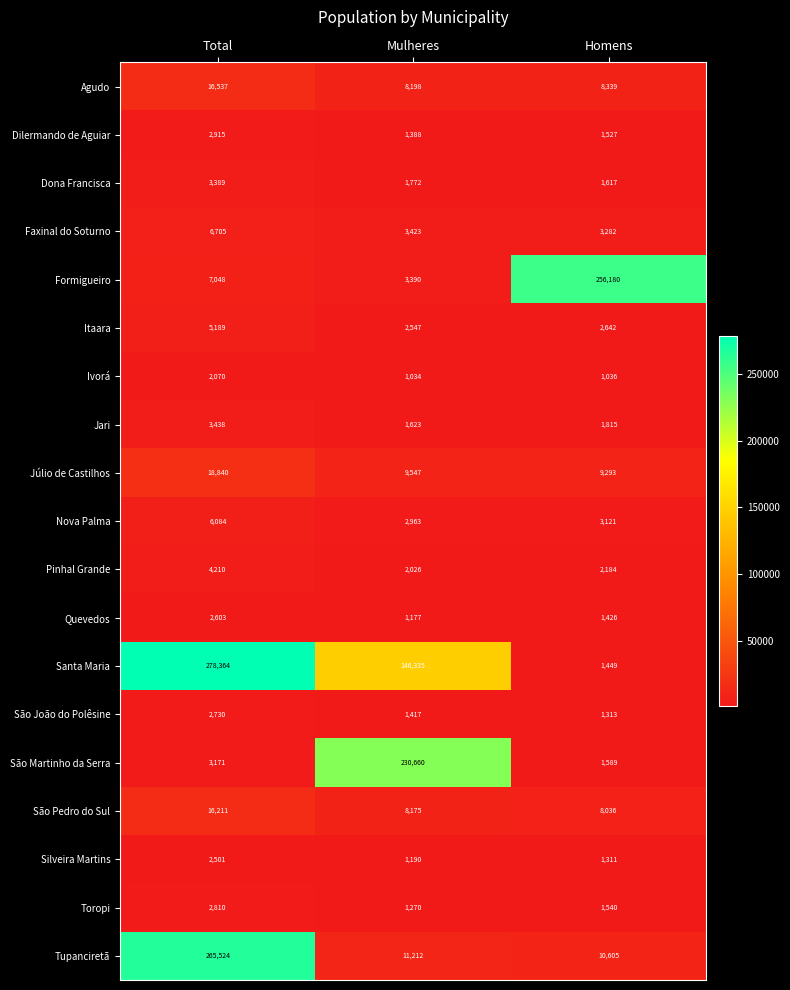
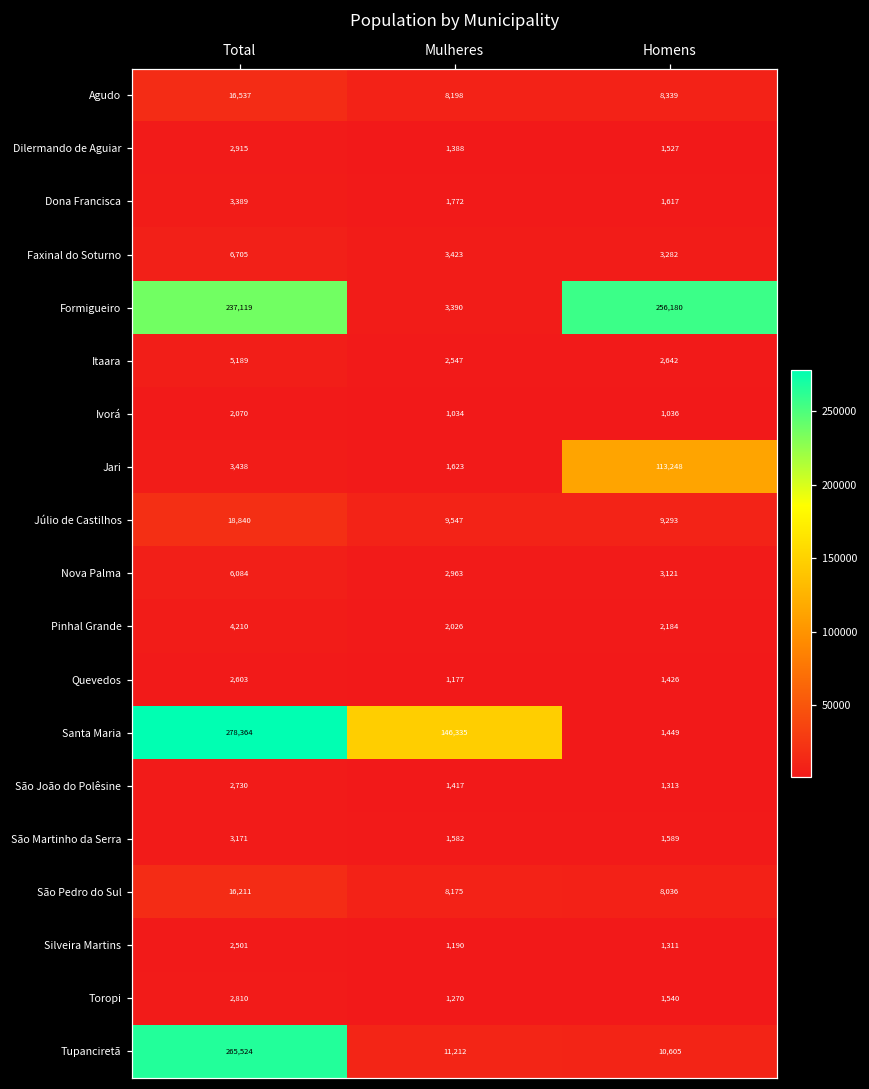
  {
    "Agudo": {
      "Total": "16,537",
      "Mulheres": "8,198",
      "Homens": "8,339"
    },
    "Dilermando de Aguiar": {
      "Total": "2,915",
      "Mulheres": "1,388",
      "Homens": "1,527"
    },
    "Dona Francisca": {
      "Total": "3,389",
      "Mulheres": "1,772",
      "Homens": "1,617"
    },
    "Faxinal do Soturno": {
      "Total": "6,705",
      "Mulheres": "3,423",
      "Homens": "3,282"
    },
    "Formigueiro": {
-     "Total": "7,048",
+     "Total": "237,119",
      "Mulheres": "3,390",
      "Homens": "256,180"
    },
    "Itaara": {
      "Total": "5,189",
      "Mulheres": "2,547",
      "Homens": "2,642"
    },
    "Ivorá": {
      "Total": "2,070",
      "Mulheres": "1,034",
      "Homens": "1,036"
    },
    "Jari": {
      "Total": "3,438",
      "Mulheres": "1,623",
-     "Homens": "1,815"
+     "Homens": "113,248"
    },
    "Júlio de Castilhos": {
      "Total": "18,840",
      "Mulheres": "9,547",
      "Homens": "9,293"
    },
    "Nova Palma": {
      "Total": "6,084",
      "Mulheres": "2,963",
      "Homens": "3,121"
    },
    "Pinhal Grande": {
      "Total": "4,210",
      "Mulheres": "2,026",
      "Homens": "2,184"
    },
    "Quevedos": {
      "Total": "2,603",
      "Mulheres": "1,177",
      "Homens": "1,426"
    },
    "Santa Maria": {
      "Total": "278,364",
      "Mulheres": "146,335",
      "Homens": "1,449"
    },
    "São João do Polêsine": {
      "Total": "2,730",
      "Mulheres": "1,417",
      "Homens": "1,313"
    },
    "São Martinho da Serra": {
      "Total": "3,171",
-     "Mulheres": "230,660",
+     "Mulheres": "1,582",
      "Homens": "1,589"
    },
    "São Pedro do Sul": {
      "Total": "16,211",
      "Mulheres": "8,175",
      "Homens": "8,036"
    },
    "Silveira Martins": {
      "Total": "2,501",
      "Mulheres": "1,190",
      "Homens": "1,311"
    },
    "Toropi": {
      "Total": "2,810",
      "Mulheres": "1,270",
      "Homens": "1,540"
    },
    "Tupanciretã": {
      "Total": "265,524",
      "Mulheres": "11,212",
      "Homens": "10,605"
    }
  }
